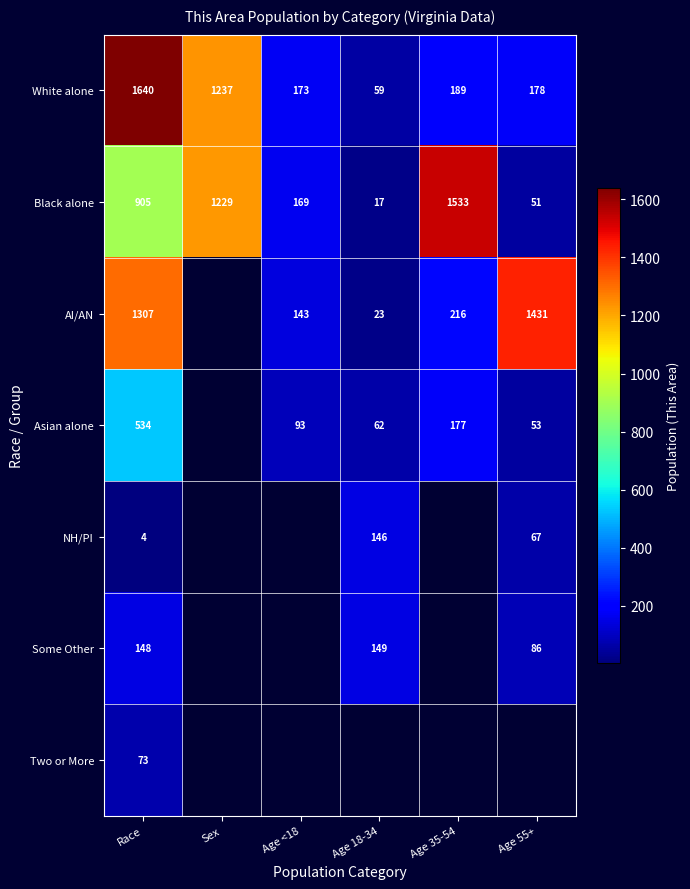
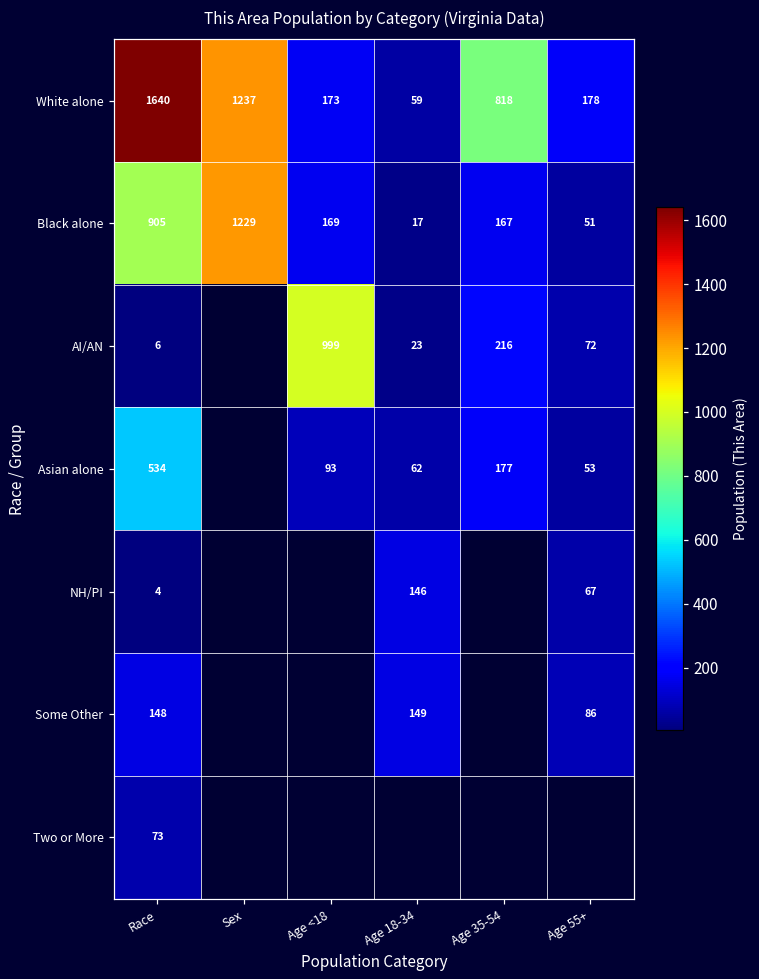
  {
    "White alone": {
      "Race": 1640,
      "Sex": 1237,
      "Age <18": 173,
      "Age 18-34": 59,
-     "Age 35-54": 189,
+     "Age 35-54": 818,
      "Age 55+": 178
    },
    "Black alone": {
      "Race": 905,
      "Sex": 1229,
      "Age <18": 169,
      "Age 18-34": 17,
-     "Age 35-54": 1533,
+     "Age 35-54": 167,
      "Age 55+": 51
    },
    "AI/AN": {
-     "Race": 1307,
-     "Age <18": 143,
+     "Race": 6,
+     "Age <18": 999,
      "Age 18-34": 23,
      "Age 35-54": 216,
-     "Age 55+": 1431
+     "Age 55+": 72
    },
    "Asian alone": {
      "Race": 534,
      "Age <18": 93,
      "Age 18-34": 62,
      "Age 35-54": 177,
      "Age 55+": 53
    },
    "NH/PI": {
      "Race": 4,
      "Age 18-34": 146,
      "Age 55+": 67
    },
    "Some Other": {
      "Race": 148,
      "Age 18-34": 149,
      "Age 55+": 86
    },
    "Two or More": {
      "Race": 73
    }
  }
